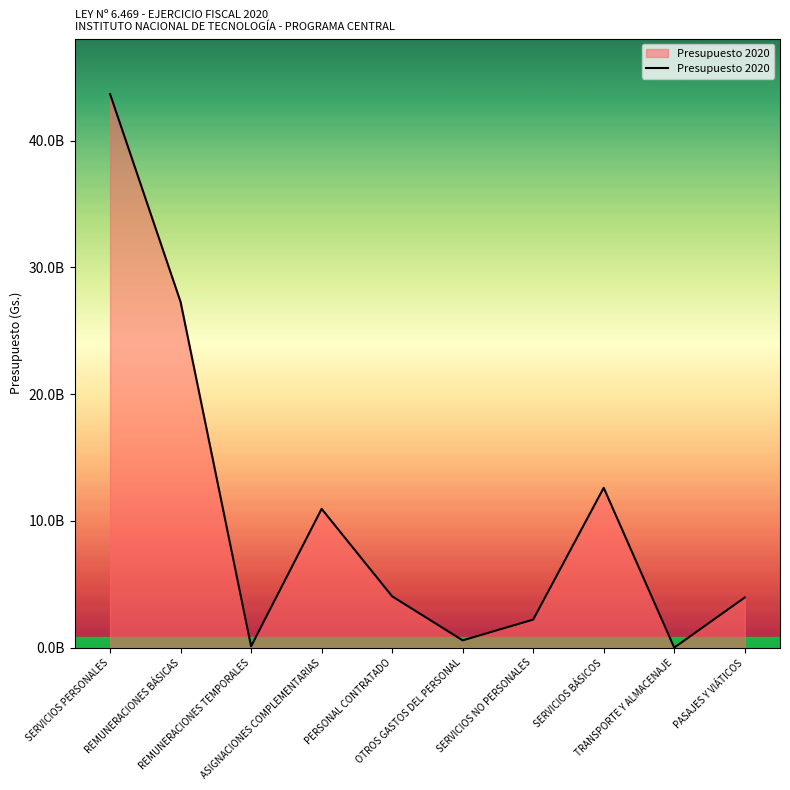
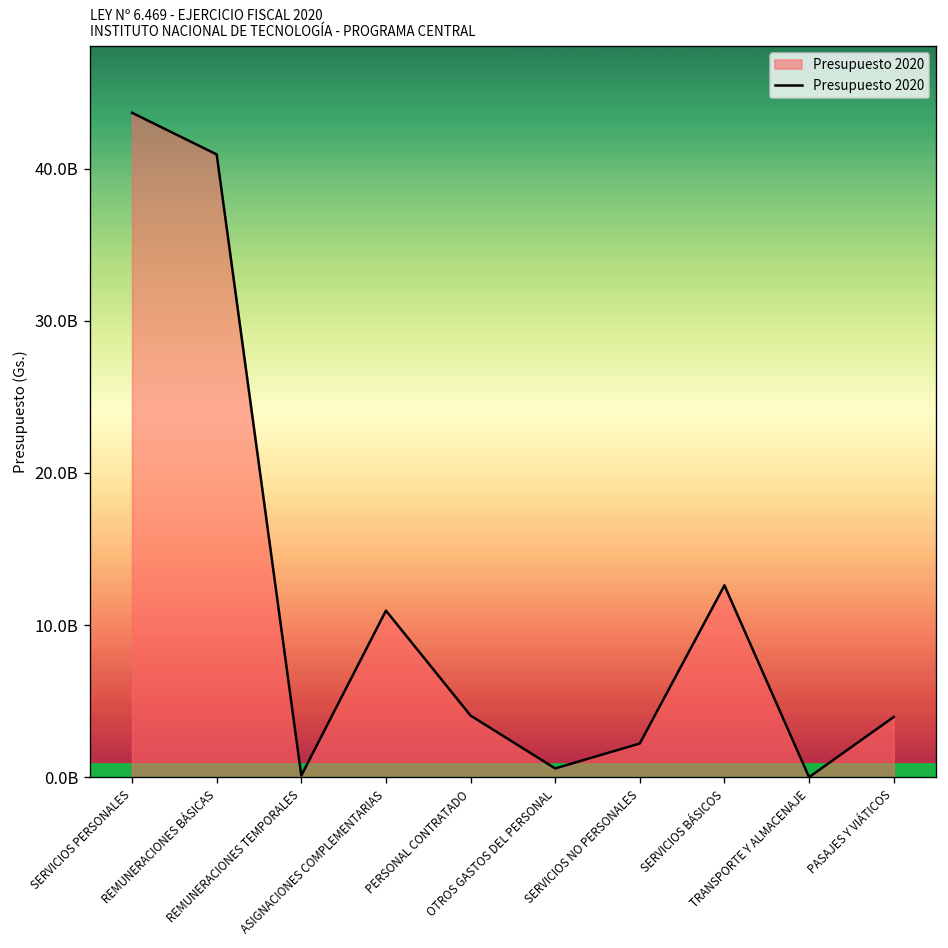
  {
    "SERVICIOS PERSONALES": 43700000000,
-   "REMUNERACIONES BÁSICAS": 27300000000,
+   "REMUNERACIONES BÁSICAS": 40900000000,
    "ASIGNACIONES COMPLEMENTARIAS": 11000000000,
    "PERSONAL CONTRATADO": 4100000000,
    "SERVICIOS NO PERSONALES": 2200000000,
    "SERVICIOS BÁSICOS": 12600000000,
    "PASAJES Y VIÁTICOS": 4000000000
  }
